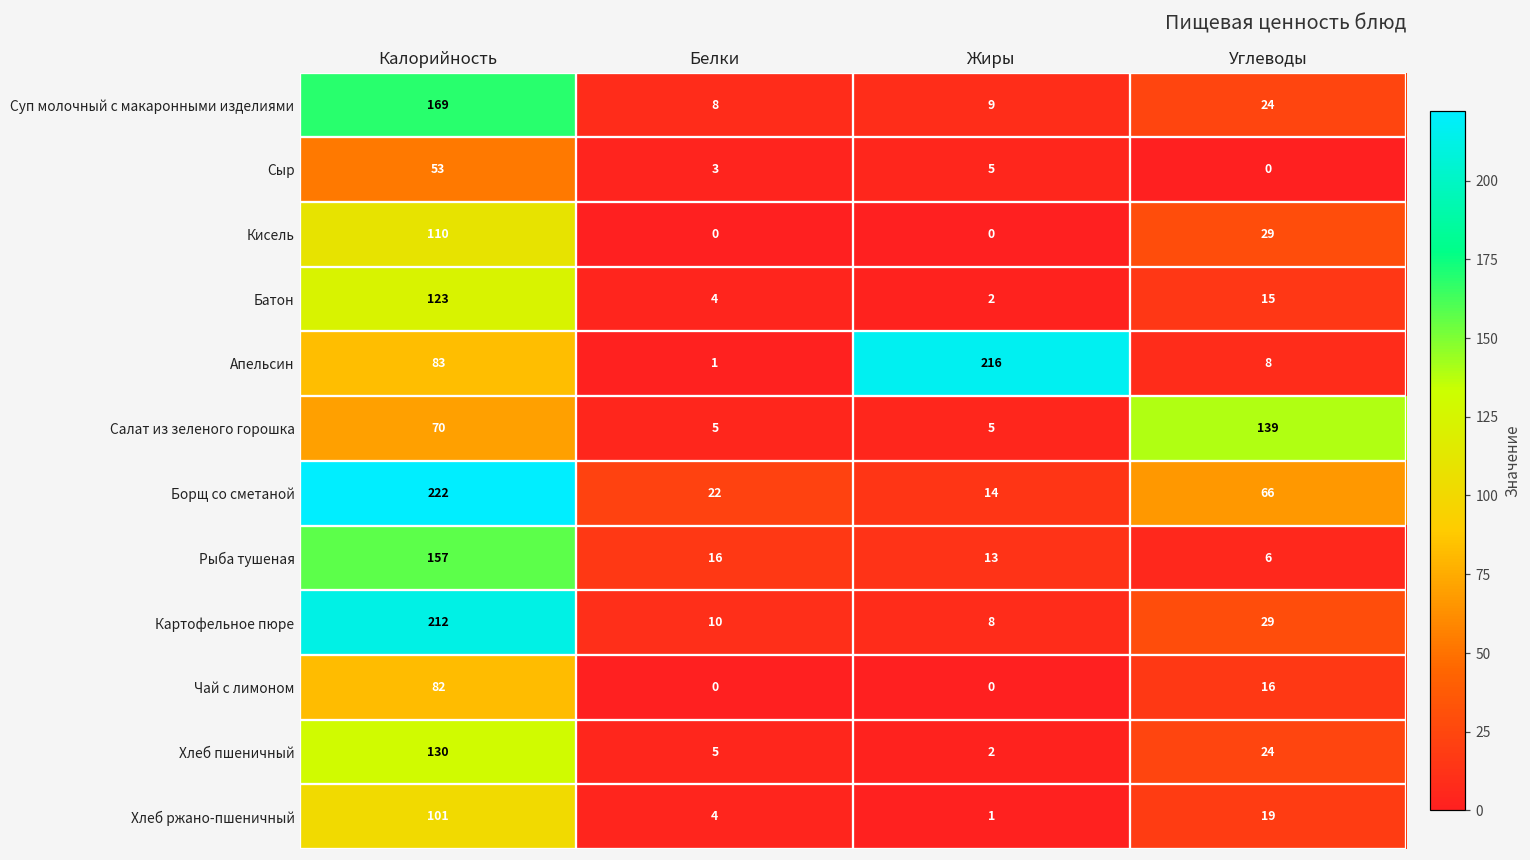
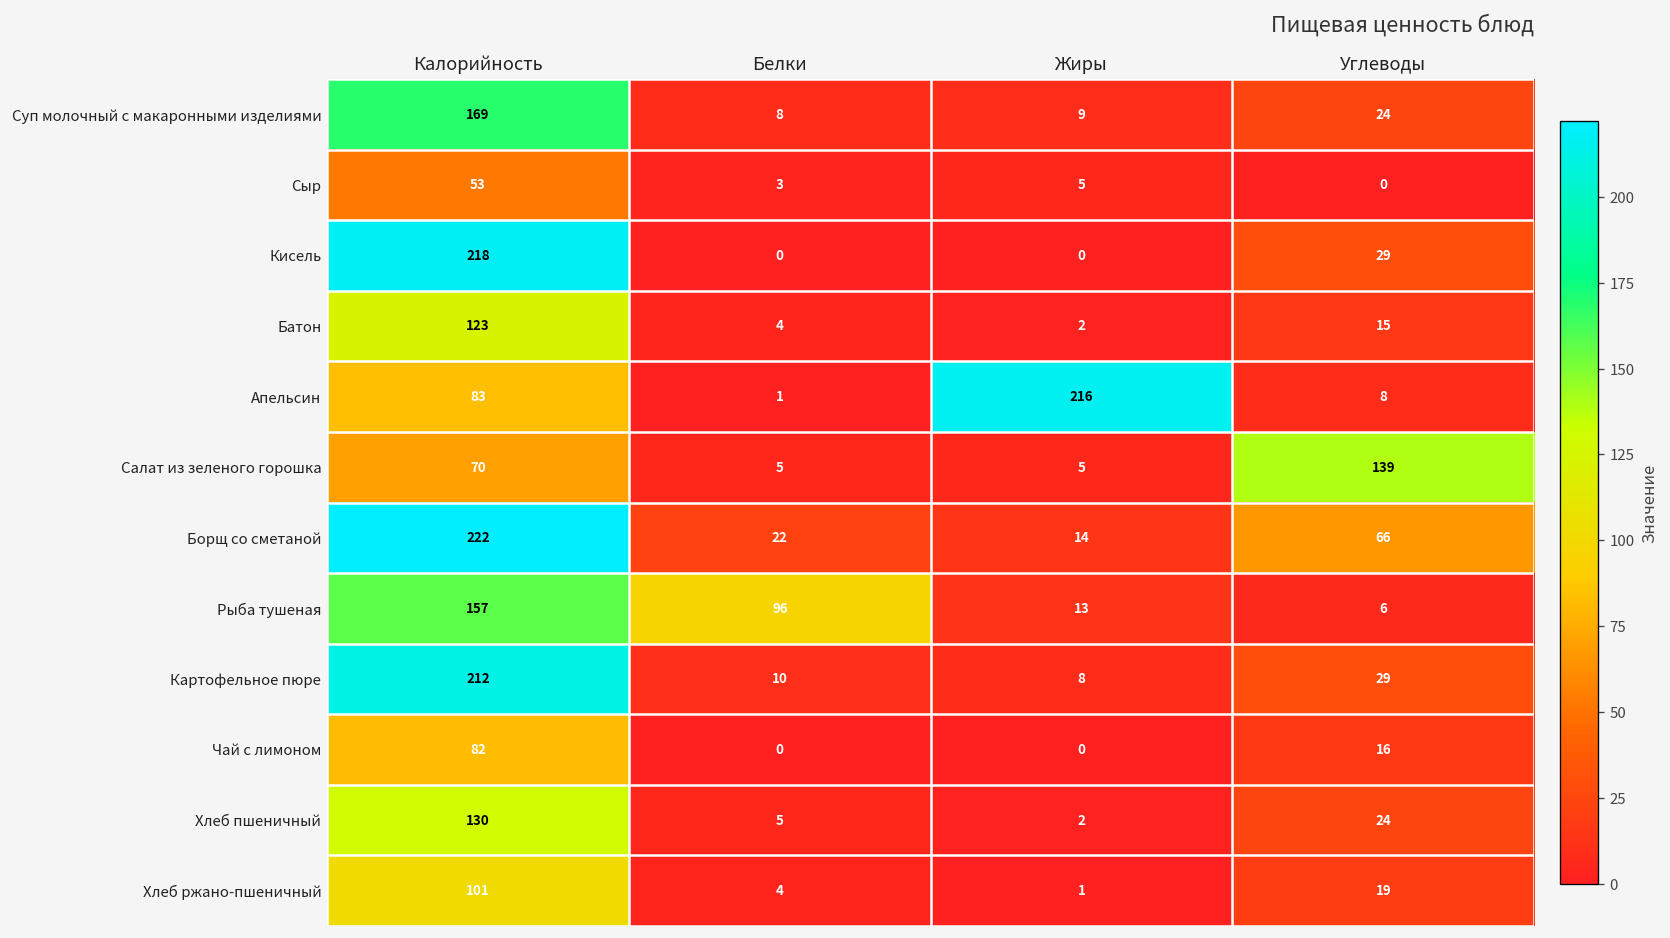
  {
    "Суп молочный с макаронными изделиями": {
      "Калорийность": 169,
      "Белки": 8,
      "Жиры": 9,
      "Углеводы": 24
    },
    "Сыр": {
      "Калорийность": 53,
      "Белки": 3,
      "Жиры": 5,
      "Углеводы": 0
    },
    "Кисель": {
-     "Калорийность": 110,
+     "Калорийность": 218,
      "Белки": 0,
      "Жиры": 0,
      "Углеводы": 29
    },
    "Батон": {
      "Калорийность": 123,
      "Белки": 4,
      "Жиры": 2,
      "Углеводы": 15
    },
    "Апельсин": {
      "Калорийность": 83,
      "Белки": 1,
      "Жиры": 216,
      "Углеводы": 8
    },
    "Салат из зеленого горошка": {
      "Калорийность": 70,
      "Белки": 5,
      "Жиры": 5,
      "Углеводы": 139
    },
    "Борщ со сметаной": {
      "Калорийность": 222,
      "Белки": 22,
      "Жиры": 14,
      "Углеводы": 66
    },
    "Рыба тушеная": {
      "Калорийность": 157,
-     "Белки": 16,
+     "Белки": 96,
      "Жиры": 13,
      "Углеводы": 6
    },
    "Картофельное пюре": {
      "Калорийность": 212,
      "Белки": 10,
      "Жиры": 8,
      "Углеводы": 29
    },
    "Чай с лимоном": {
      "Калорийность": 82,
      "Белки": 0,
      "Жиры": 0,
      "Углеводы": 16
    },
    "Хлеб пшеничный": {
      "Калорийность": 130,
      "Белки": 5,
      "Жиры": 2,
      "Углеводы": 24
    },
    "Хлеб ржано-пшеничный": {
      "Калорийность": 101,
      "Белки": 4,
      "Жиры": 1,
      "Углеводы": 19
    }
  }
